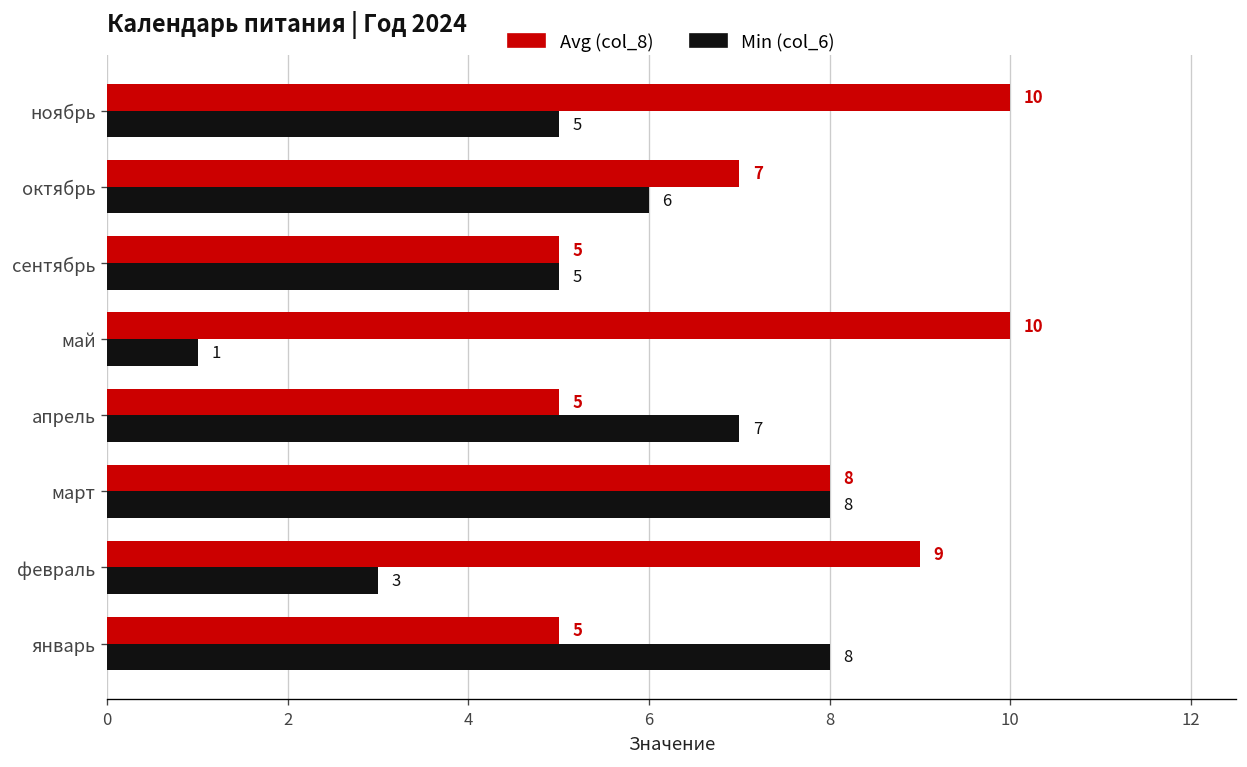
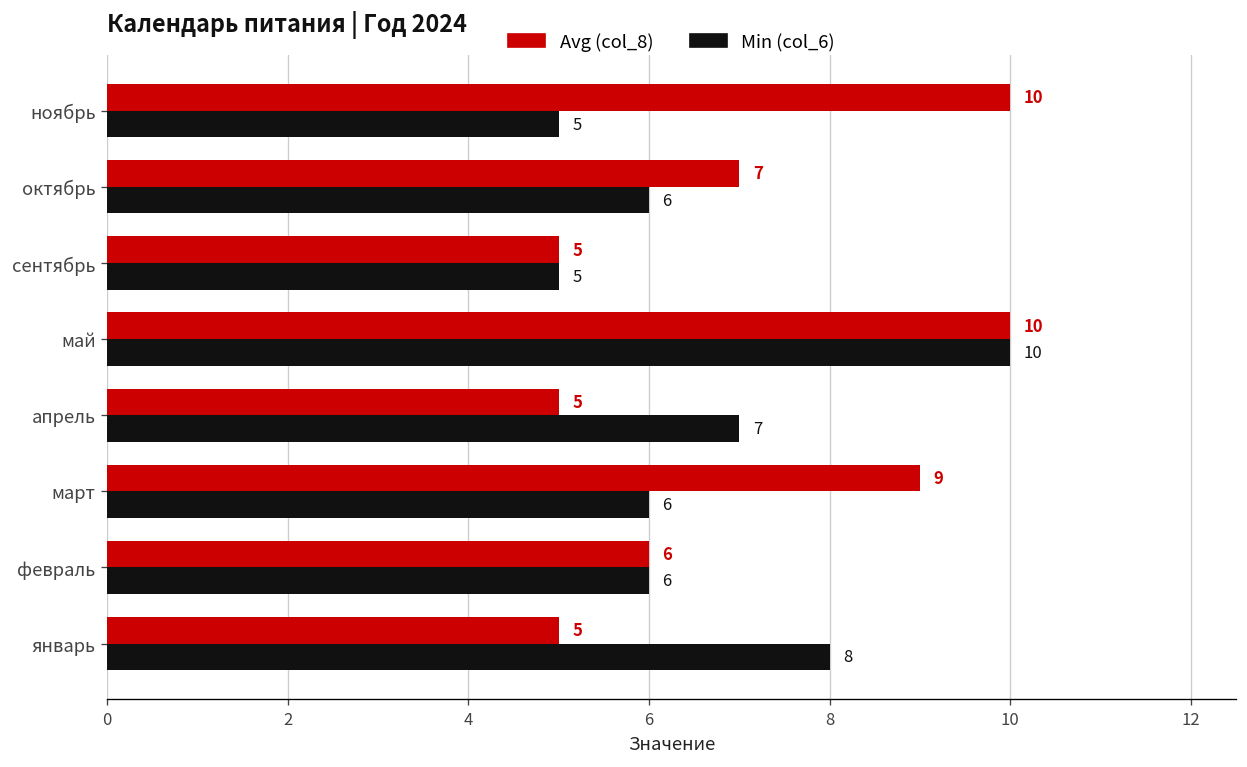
  {
    "Avg (col_8)": {
      "ноябрь": 10,
      "октябрь": 7,
      "сентябрь": 5,
      "май": 10,
      "апрель": 5,
-     "март": 8,
-     "февраль": 9,
+     "март": 9,
+     "февраль": 6,
      "январь": 5
    },
    "Min (col_6)": {
      "ноябрь": 5,
      "октябрь": 6,
      "сентябрь": 5,
-     "май": 1,
+     "май": 10,
      "апрель": 7,
-     "март": 8,
-     "февраль": 3,
+     "март": 6,
+     "февраль": 6,
      "январь": 8
    }
  }
